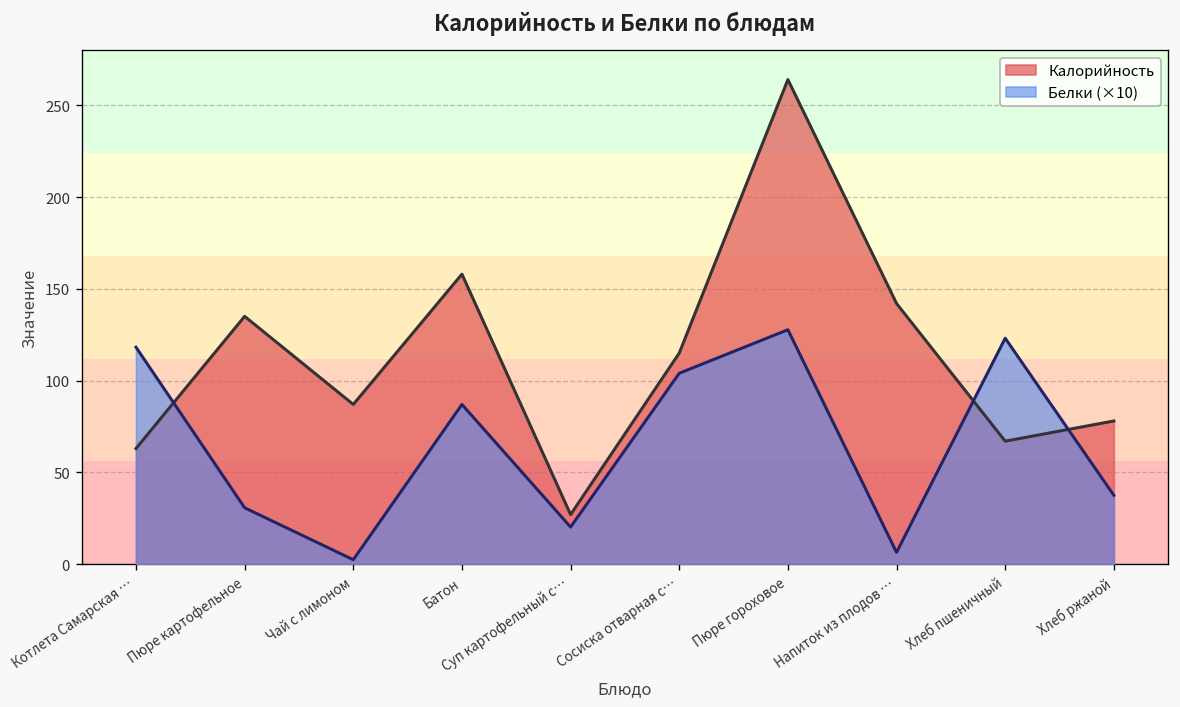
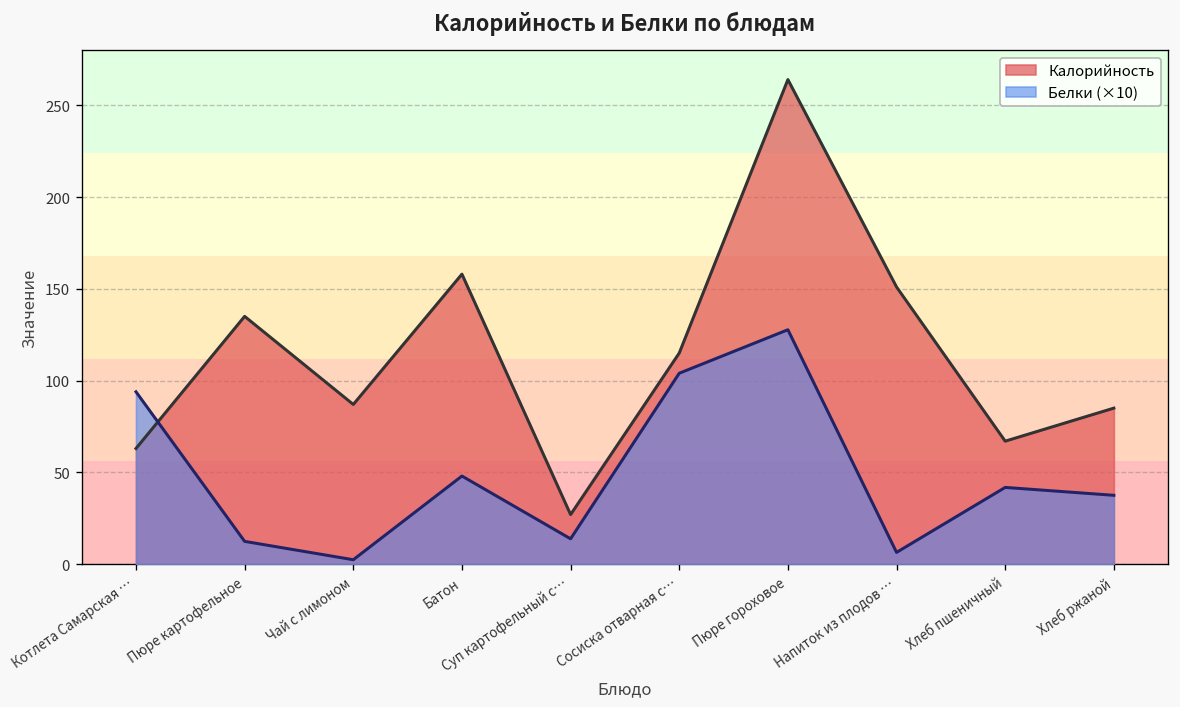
  {
    "Калорийность": {
      "Котлета Самарская …": 63,
      "Пюре картофельное": 135,
      "Чай с лимоном": 87,
      "Батон": 158,
      "Суп картофельный с…": 27,
      "Сосиска отварная с…": 115,
      "Пюре гороховое": 264,
-     "Напиток из плодов …": 142,
+     "Напиток из плодов …": 151,
      "Хлеб пшеничный": 67,
-     "Хлеб ржаной": 78
+     "Хлеб ржаной": 85
    },
    "Белки (×10)": {
-     "Котлета Самарская …": 118,
-     "Пюре картофельное": 31,
+     "Котлета Самарская …": 94,
+     "Пюре картофельное": 12,
      "Чай с лимоном": 2,
-     "Батон": 87,
-     "Суп картофельный с…": 20,
+     "Батон": 48,
+     "Суп картофельный с…": 14,
      "Сосиска отварная с…": 104,
      "Пюре гороховое": 128,
      "Напиток из плодов …": 6,
-     "Хлеб пшеничный": 123,
+     "Хлеб пшеничный": 42,
      "Хлеб ржаной": 38
    }
  }
